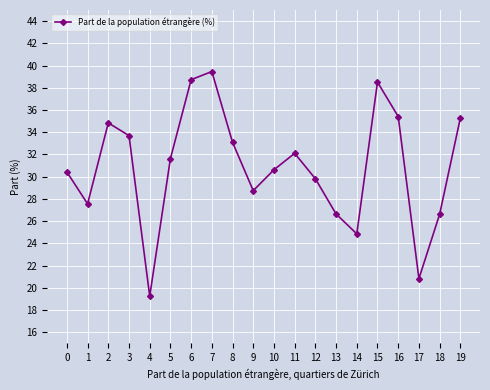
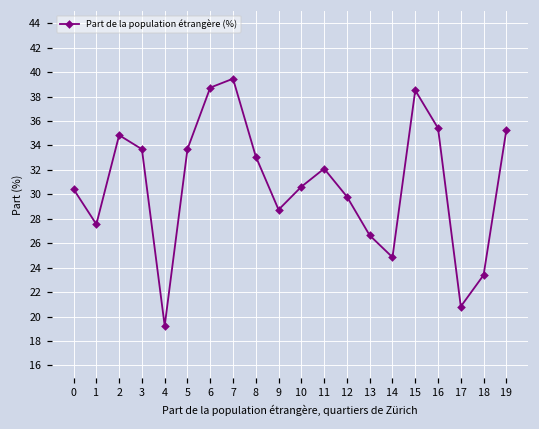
  {
    "0": 30.4,
    "1": 27.6,
    "2": 34.8,
    "3": 33.7,
    "4": 19.2,
-   "5": 31.6,
+   "5": 33.7,
    "6": 38.7,
    "7": 39.5,
    "8": 33.1,
    "9": 28.7,
    "10": 30.6,
    "11": 32.1,
    "12": 29.8,
    "13": 26.6,
    "14": 24.9,
    "15": 38.5,
    "16": 35.4,
    "17": 20.8,
-   "18": 26.6,
+   "18": 23.4,
    "19": 35.3
  }
